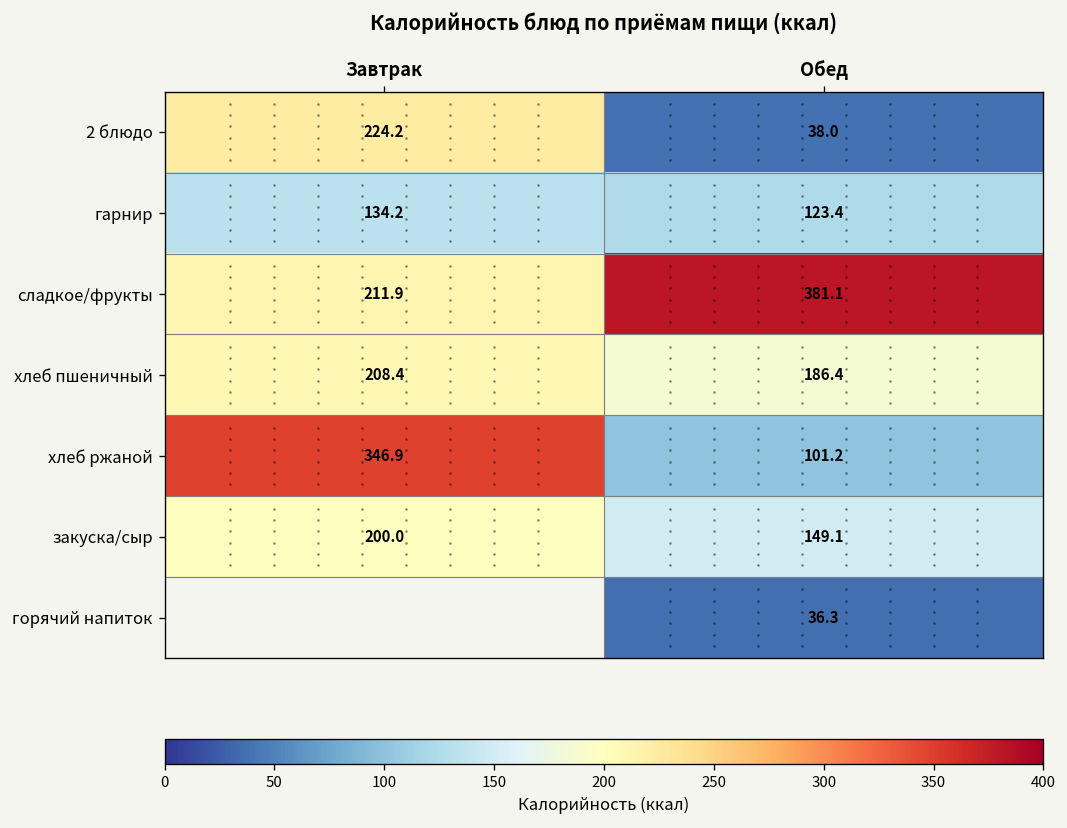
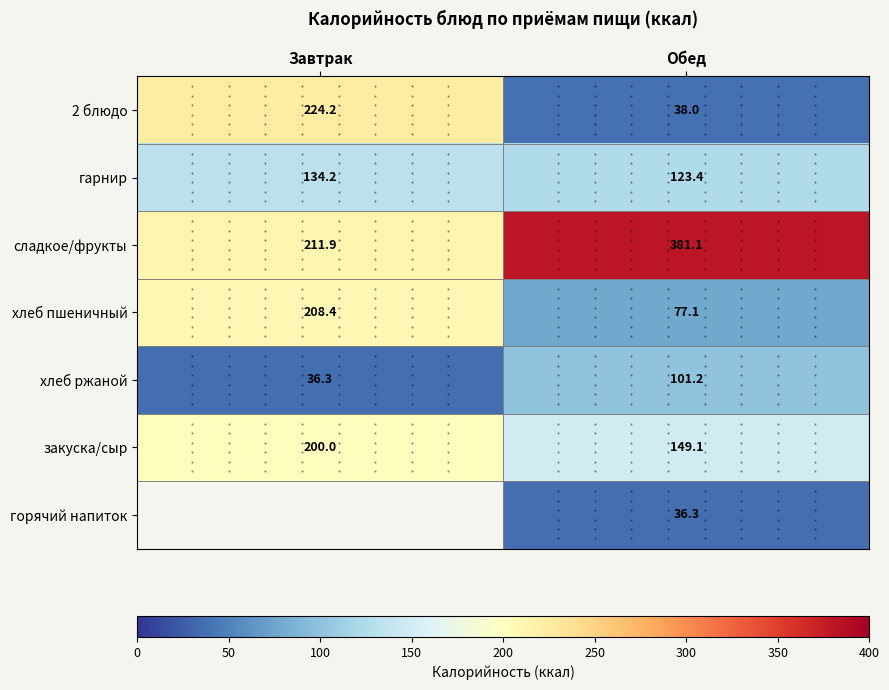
  {
    "2 блюдо": {
      "Обед": 38.0
    },
    "хлеб пшеничный": {
-     "Обед": 186.4
+     "Обед": 77.1
    },
    "хлеб ржаной": {
-     "Завтрак": 346.9
+     "Завтрак": 36.3
    },
    "горячий напиток": {
      "Обед": 36.3
    }
  }
